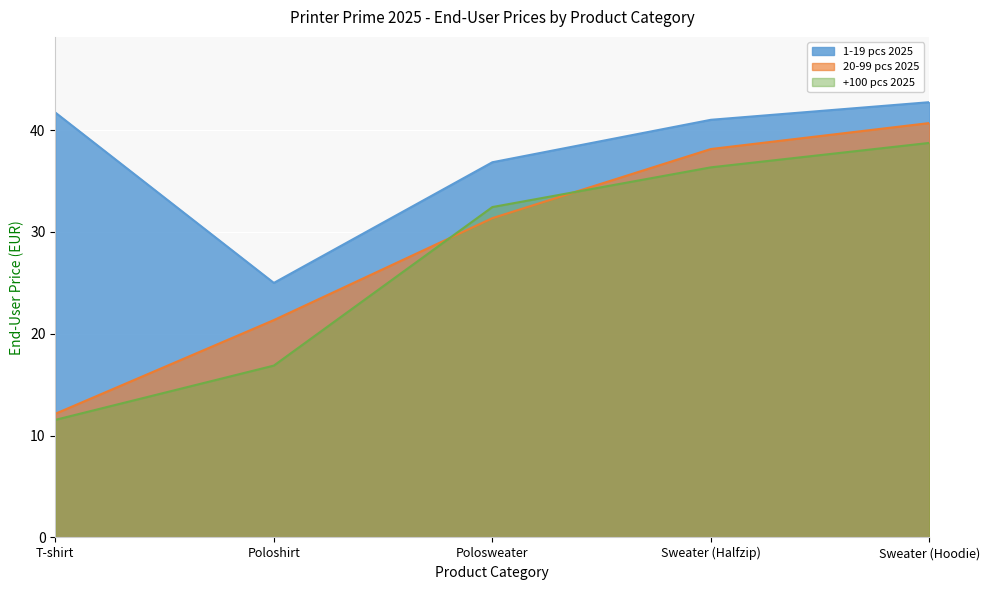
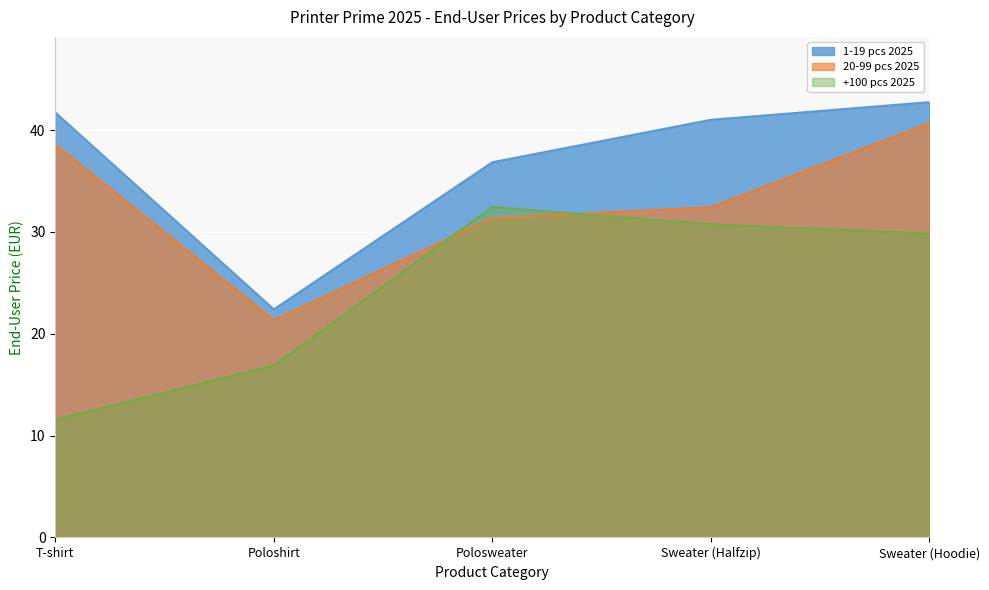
  {
    "1-19 pcs 2025": {
      "T-shirt": 41.7,
-     "Poloshirt": 25.0,
+     "Poloshirt": 22.4,
      "Polosweater": 36.9,
      "Sweater (Halfzip)": 41.0,
      "Sweater (Hoodie)": 42.8
    },
    "20-99 pcs 2025": {
-     "T-shirt": 12.2,
+     "T-shirt": 38.6,
      "Poloshirt": 21.4,
      "Polosweater": 31.4,
-     "Sweater (Halfzip)": 38.2,
+     "Sweater (Halfzip)": 32.4,
      "Sweater (Hoodie)": 40.7
    },
    "+100 pcs 2025": {
      "T-shirt": 11.6,
      "Poloshirt": 16.9,
      "Polosweater": 32.5,
-     "Sweater (Halfzip)": 36.4,
-     "Sweater (Hoodie)": 38.8
+     "Sweater (Halfzip)": 30.8,
+     "Sweater (Hoodie)": 29.8
    }
  }
